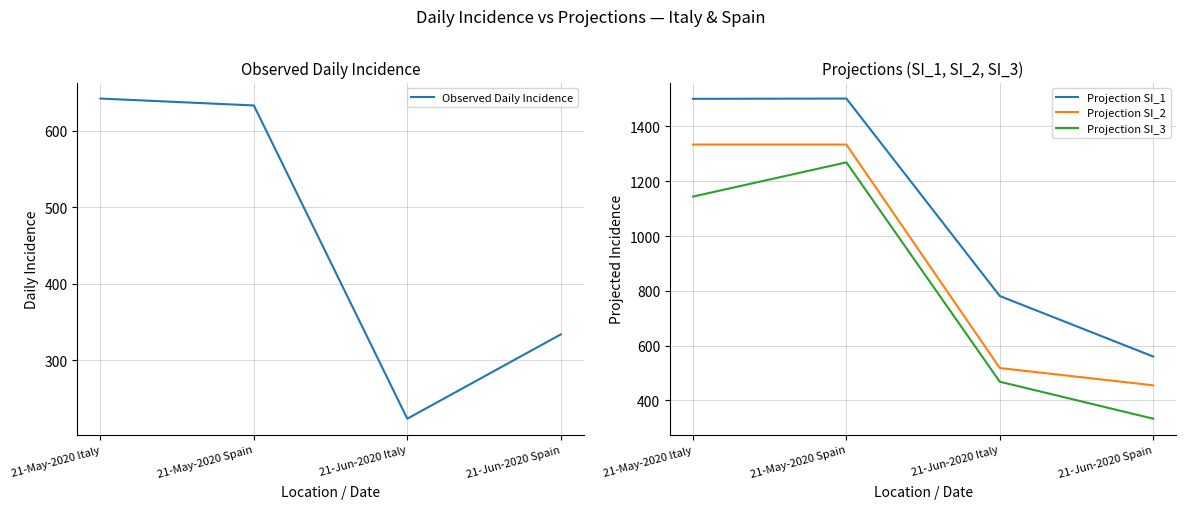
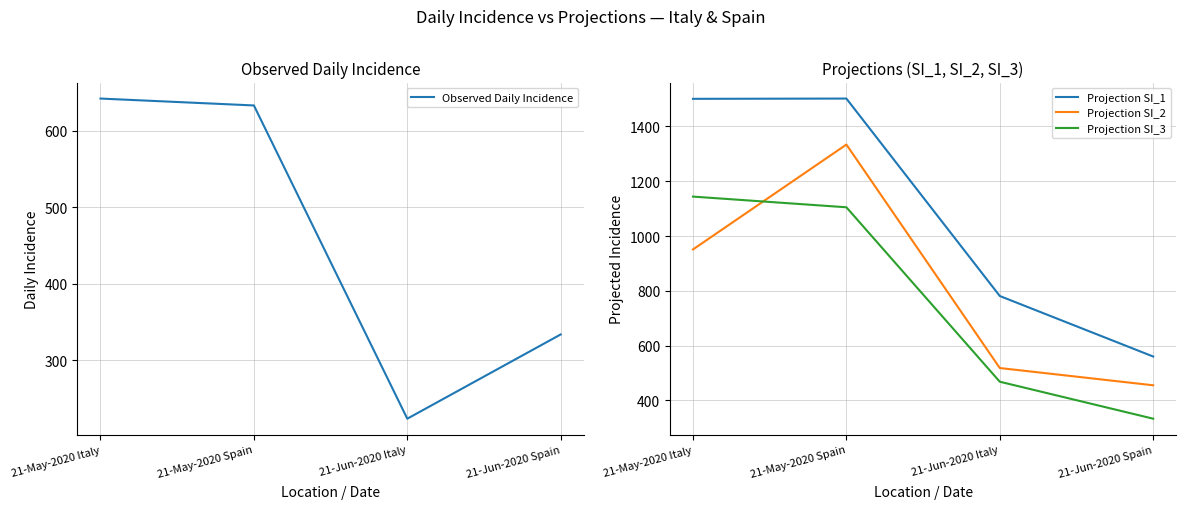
  {
    "Observed Daily Incidence": {
      "21-May-2020 Italy": 640,
      "21-May-2020 Spain": 630,
      "21-Jun-2020 Italy": 220,
      "21-Jun-2020 Spain": 330
    },
    "Projections (SI_1, SI_2, SI_3)": {
      "Projection SI_1": {
        "21-May-2020 Italy": 1500,
        "21-May-2020 Spain": 1500,
        "21-Jun-2020 Italy": 780,
        "21-Jun-2020 Spain": 560
      },
      "Projection SI_2": {
-       "21-May-2020 Italy": 1330,
+       "21-May-2020 Italy": 950,
        "21-May-2020 Spain": 1330,
        "21-Jun-2020 Italy": 520,
        "21-Jun-2020 Spain": 460
      },
      "Projection SI_3": {
        "21-May-2020 Italy": 1140,
-       "21-May-2020 Spain": 1270,
+       "21-May-2020 Spain": 1110,
        "21-Jun-2020 Italy": 470,
        "21-Jun-2020 Spain": 330
      }
    }
  }
